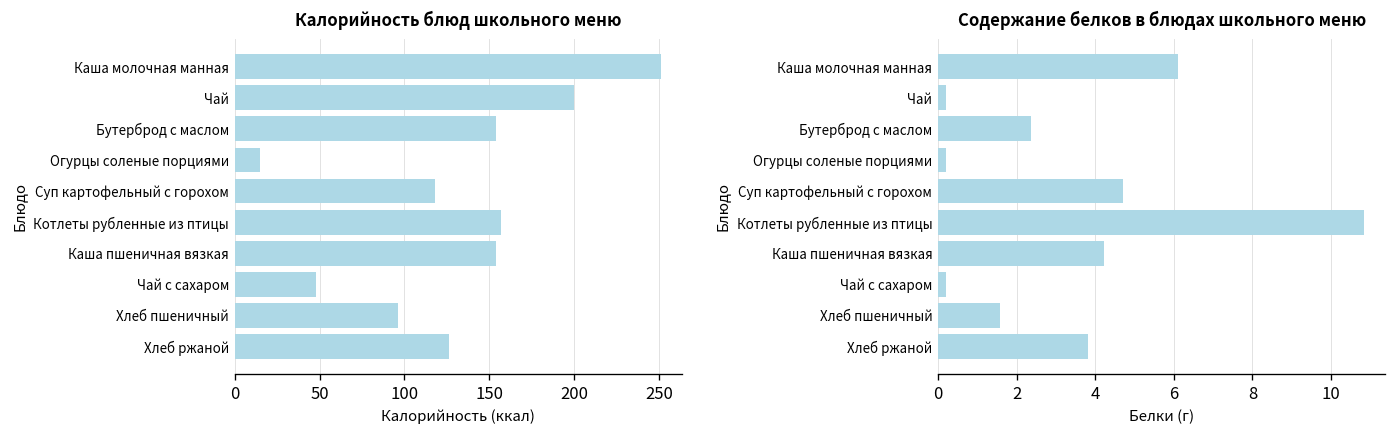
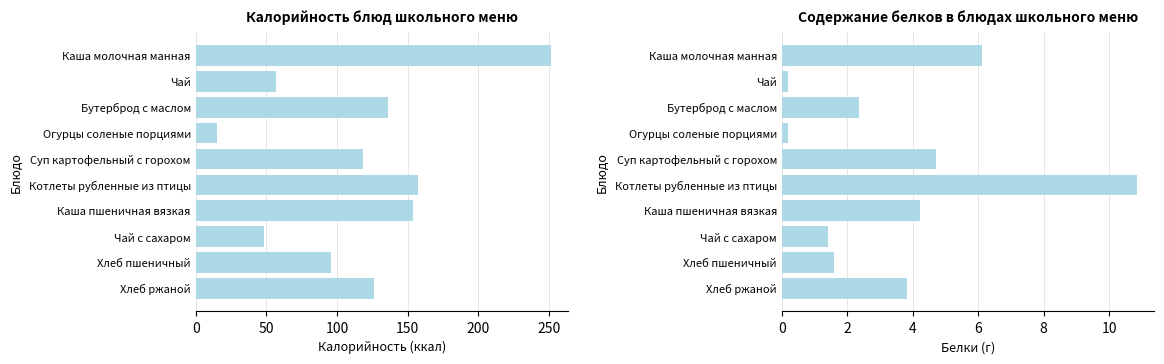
  {
    "Калорийность блюд школьного меню": {
      "Каша молочная манная": 251,
-     "Чай": 200,
-     "Бутерброд с маслом": 154,
+     "Чай": 57,
+     "Бутерброд с маслом": 136,
      "Огурцы соленые порциями": 15,
      "Суп картофельный с горохом": 118,
      "Котлеты рубленные из птицы": 157,
      "Каша пшеничная вязкая": 154,
      "Чай с сахаром": 48,
      "Хлеб пшеничный": 96,
      "Хлеб ржаной": 126
    },
    "Содержание белков в блюдах школьного меню": {
      "Каша молочная манная": 6.1,
      "Чай": 0.2,
      "Бутерброд с маслом": 2.4,
      "Огурцы соленые порциями": 0.2,
      "Суп картофельный с горохом": 4.7,
      "Котлеты рубленные из птицы": 10.8,
      "Каша пшеничная вязкая": 4.2,
-     "Чай с сахаром": 0.2,
+     "Чай с сахаром": 1.4,
      "Хлеб пшеничный": 1.6,
      "Хлеб ржаной": 3.8
    }
  }
